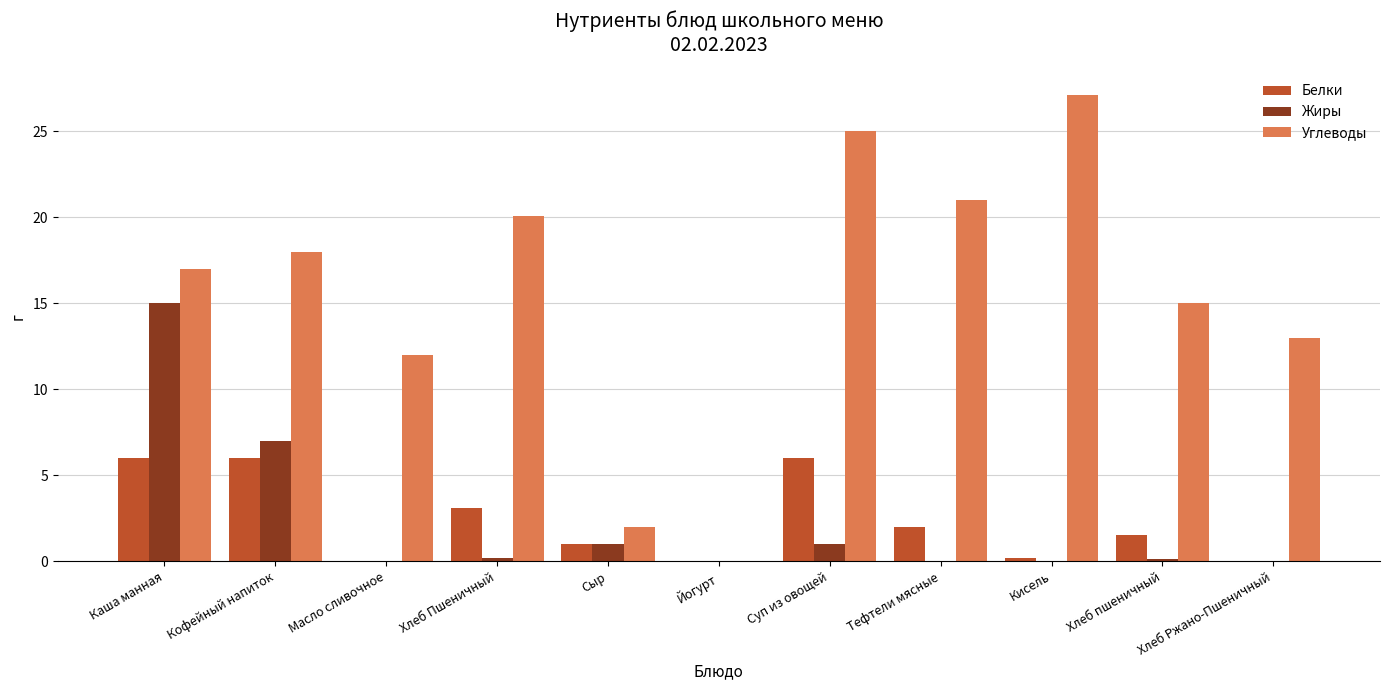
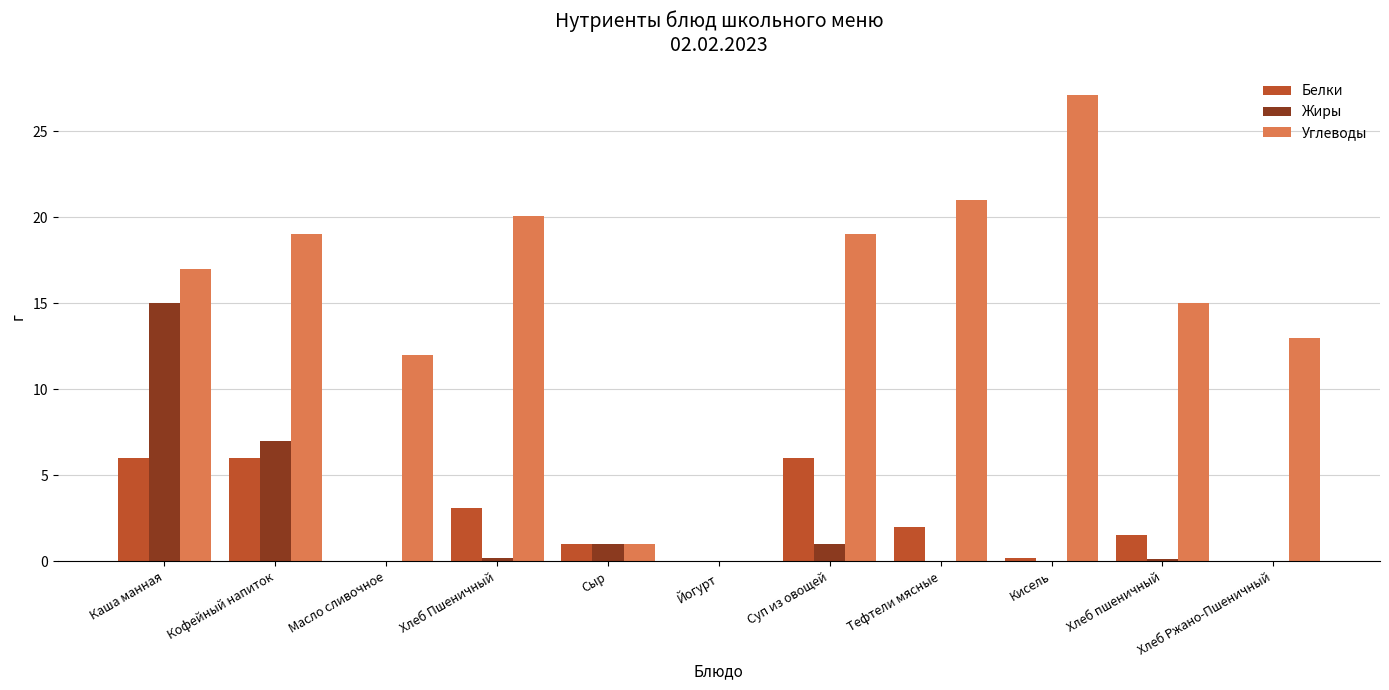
  {
    "Углеводы": {
      "Каша манная": 17,
-     "Кофейный напиток": 18,
+     "Кофейный напиток": 19,
      "Масло сливочное": 12,
      "Хлеб Пшеничный": 20,
-     "Сыр": 2,
+     "Сыр": 1,
      "Йогурт": 0,
-     "Суп из овощей": 25,
+     "Суп из овощей": 19,
      "Тефтели мясные": 21,
      "Кисель": 27,
      "Хлеб пшеничный": 15,
      "Хлеб Ржано-Пшеничный": 13
    }
  }
